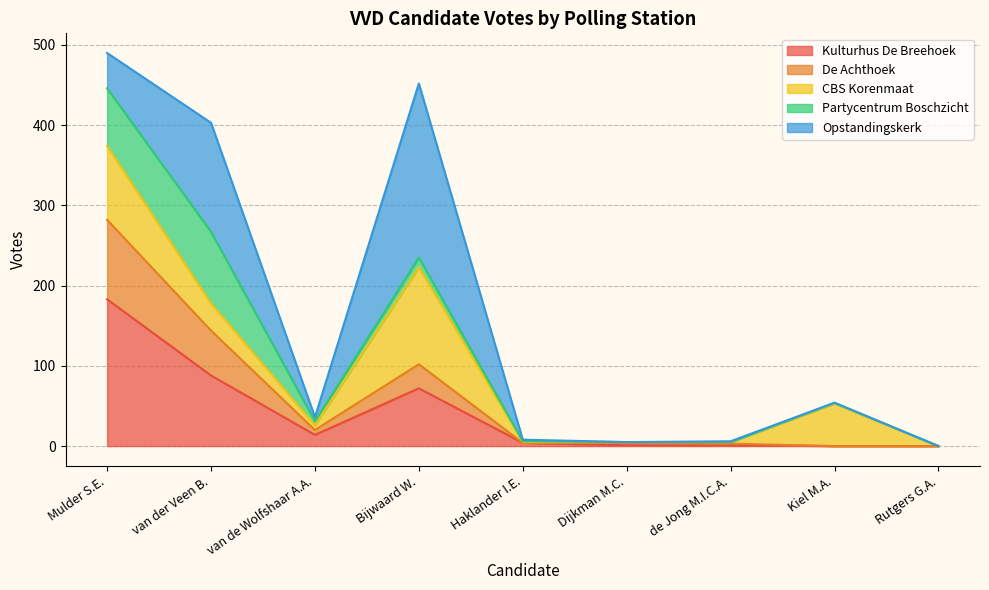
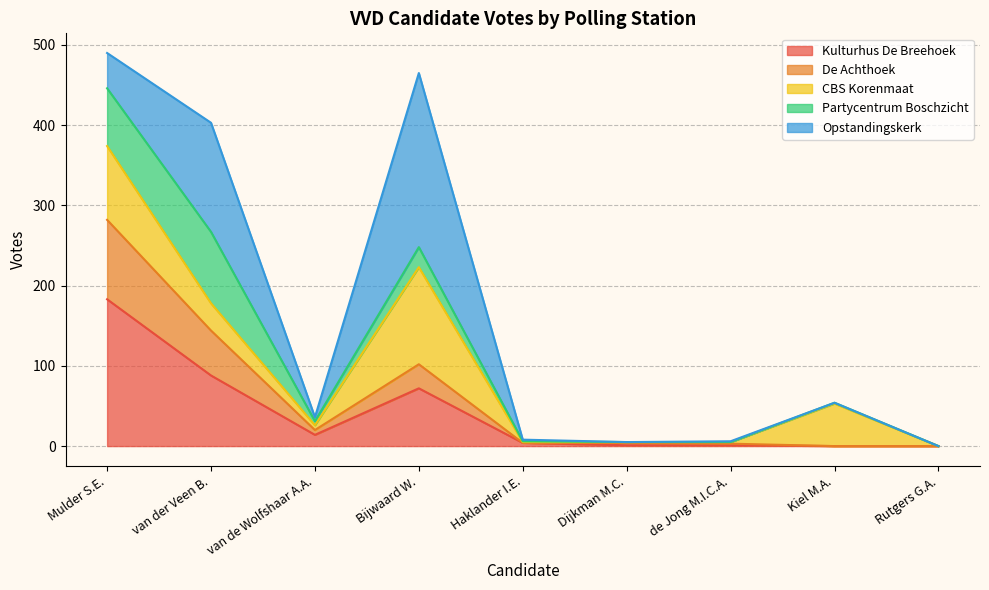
  {
    "CBS Korenmaat": {
      "Mulder S.E.": 90,
      "van der Veen B.": 30,
      "van de Wolfshaar A.A.": 10,
      "Bijwaard W.": 120
    },
    "Partycentrum Boschzicht": {
      "Mulder S.E.": 70,
      "van der Veen B.": 90,
      "van de Wolfshaar A.A.": 10,
-     "Bijwaard W.": 10
+     "Bijwaard W.": 30
    },
    "Opstandingskerk": {
      "Mulder S.E.": 40,
      "van der Veen B.": 140,
      "van de Wolfshaar A.A.": 10,
      "Bijwaard W.": 220
    }
  }
